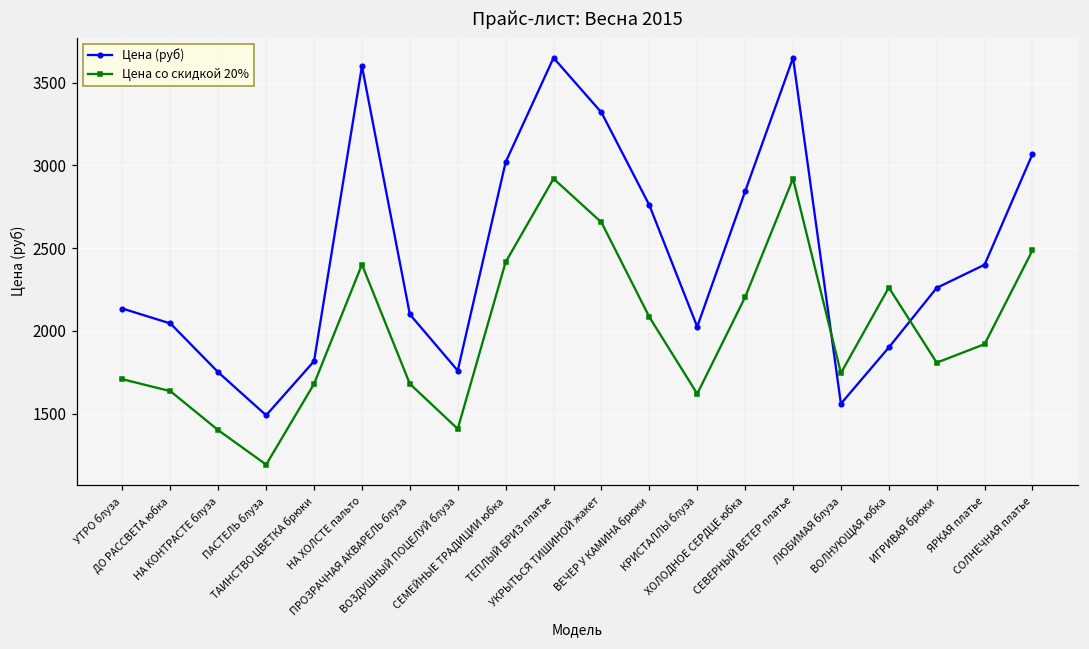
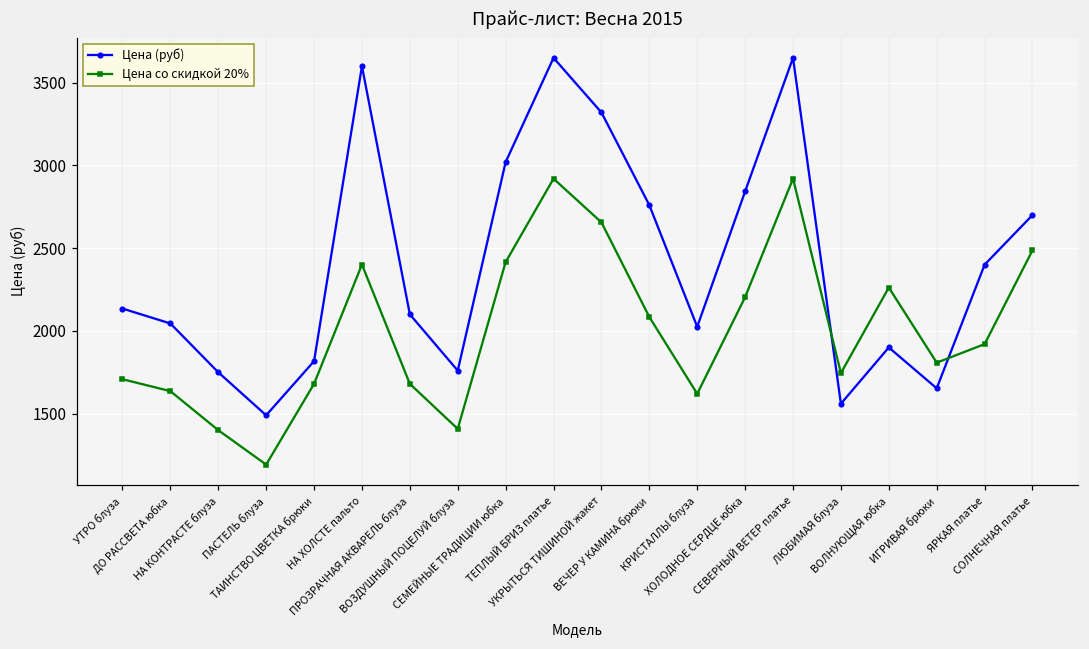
  {
    "Цена (руб)": {
      "УТРО блуза": 2140,
      "ДО РАССВЕТА юбка": 2050,
      "НА КОНТРАСТЕ блуза": 1750,
      "ПАСТЕЛЬ блуза": 1490,
      "ТАИНСТВО ЦВЕТКА брюки": 1820,
      "НА ХОЛСТЕ пальто": 3600,
      "ПРОЗРАЧНАЯ АКВАРЕЛЬ блуза": 2100,
      "ВОЗДУШНЫЙ ПОЦЕЛУЙ блуза": 1760,
      "СЕМЕЙНЫЕ ТРАДИЦИИ юбка": 3020,
      "ТЕПЛЫЙ БРИЗ платье": 3650,
      "УКРЫТЬСЯ ТИШИНОЙ жакет": 3320,
      "ВЕЧЕР У КАМИНА брюки": 2760,
      "КРИСТАЛЛЫ блуза": 2030,
      "ХОЛОДНОЕ СЕРДЦЕ юбка": 2840,
      "СЕВЕРНЫЙ ВЕТЕР платье": 3650,
      "ЛЮБИМАЯ блуза": 1560,
      "ВОЛНУЮЩАЯ юбка": 1900,
-     "ИГРИВАЯ брюки": 2260,
+     "ИГРИВАЯ брюки": 1650,
      "ЯРКАЯ платье": 2400,
-     "СОЛНЕЧНАЯ платье": 3070
+     "СОЛНЕЧНАЯ платье": 2700
    },
    "Цена со скидкой 20%": {
      "УТРО блуза": 1710,
      "ДО РАССВЕТА юбка": 1640,
      "НА КОНТРАСТЕ блуза": 1400,
      "ПАСТЕЛЬ блуза": 1190,
      "ТАИНСТВО ЦВЕТКА брюки": 1680,
      "НА ХОЛСТЕ пальто": 2400,
      "ПРОЗРАЧНАЯ АКВАРЕЛЬ блуза": 1680,
      "ВОЗДУШНЫЙ ПОЦЕЛУЙ блуза": 1410,
      "СЕМЕЙНЫЕ ТРАДИЦИИ юбка": 2420,
      "ТЕПЛЫЙ БРИЗ платье": 2920,
      "УКРЫТЬСЯ ТИШИНОЙ жакет": 2660,
      "ВЕЧЕР У КАМИНА брюки": 2080,
      "КРИСТАЛЛЫ блуза": 1620,
      "ХОЛОДНОЕ СЕРДЦЕ юбка": 2200,
      "СЕВЕРНЫЙ ВЕТЕР платье": 2920,
      "ЛЮБИМАЯ блуза": 1750,
      "ВОЛНУЮЩАЯ юбка": 2260,
      "ИГРИВАЯ брюки": 1810,
      "ЯРКАЯ платье": 1920,
      "СОЛНЕЧНАЯ платье": 2490
    }
  }
